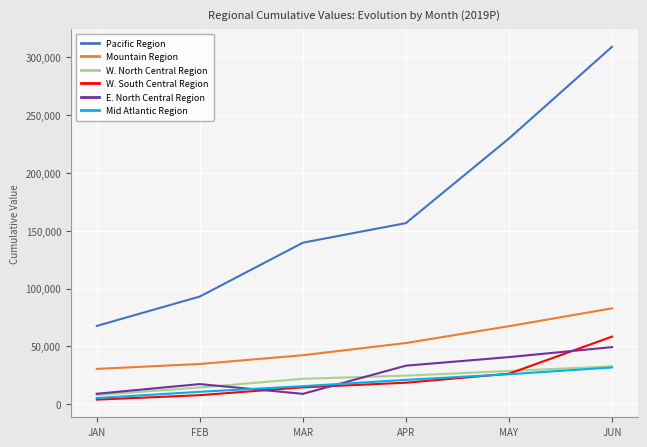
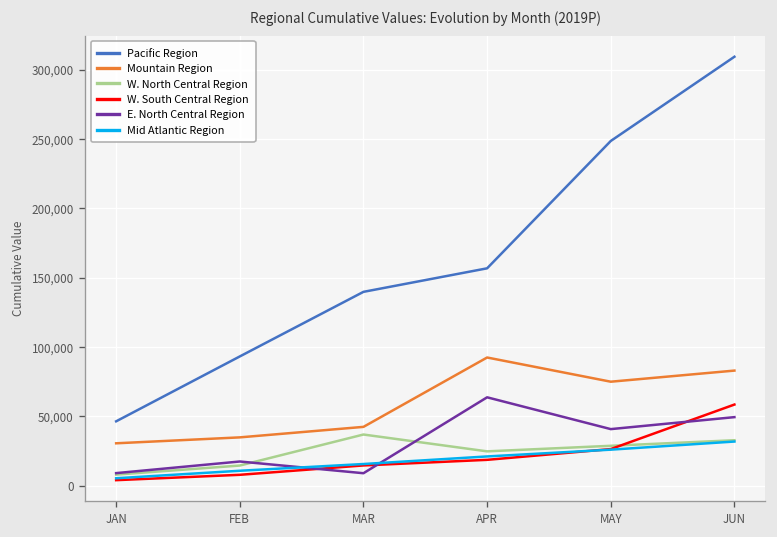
  {
    "Pacific Region": {
-     "JAN": "68,000",
+     "JAN": "46,000",
      "FEB": "93,000",
      "MAR": "140,000",
      "APR": "157,000",
-     "MAY": "230,000",
+     "MAY": "248,000",
      "JUN": "309,000"
    },
    "Mountain Region": {
      "JAN": "30,000",
      "FEB": "35,000",
      "MAR": "42,000",
-     "APR": "53,000",
-     "MAY": "67,000",
+     "APR": "92,000",
+     "MAY": "75,000",
      "JUN": "83,000"
    },
    "W. North Central Region": {
      "FEB": "14,000",
-     "MAR": "22,000",
+     "MAR": "37,000",
      "APR": "25,000",
      "MAY": "29,000"
    },
    "W. South Central Region": {
      "FEB": "8,000",
      "APR": "19,000",
      "JUN": "58,000"
    },
    "E. North Central Region": {
      "FEB": "17,000",
      "MAR": "9,000",
-     "APR": "33,000",
+     "APR": "64,000",
      "MAY": "41,000",
      "JUN": "49,000"
    },
    "Mid Atlantic Region": {
      "FEB": "11,000",
      "APR": "21,000"
    }
  }
